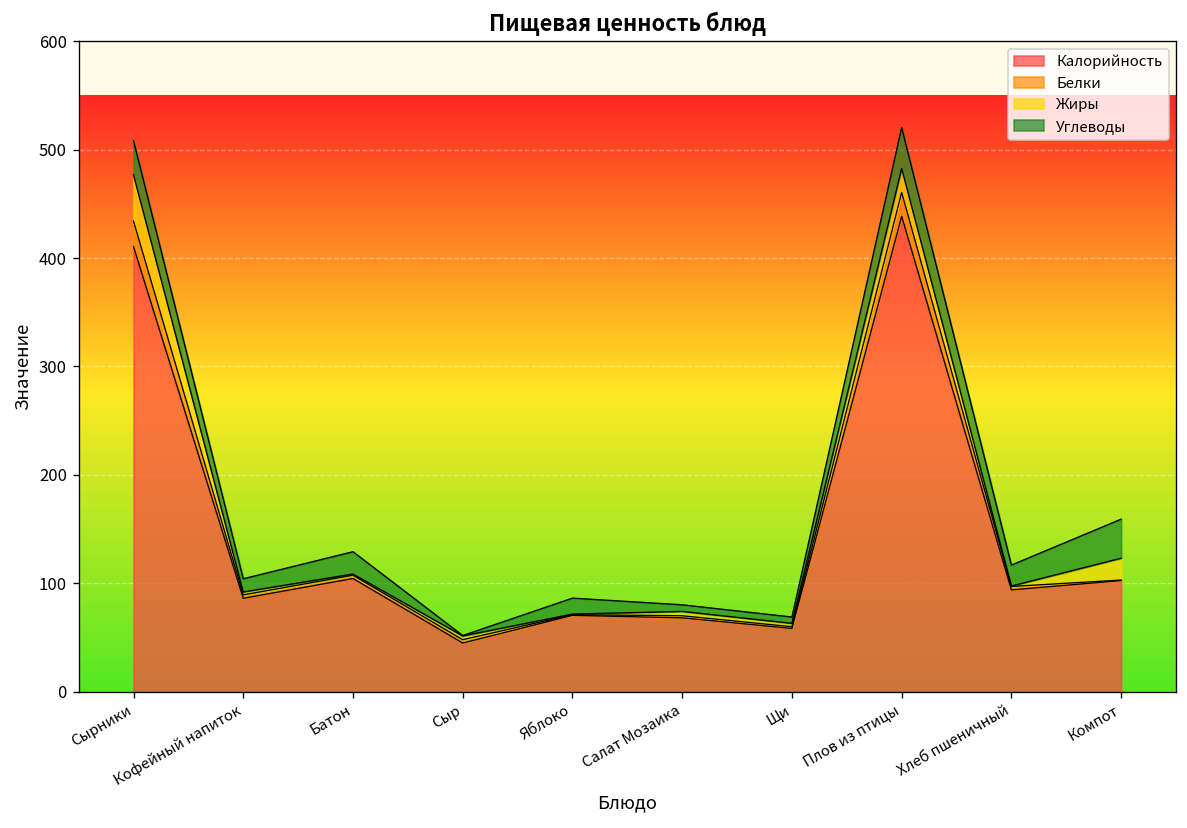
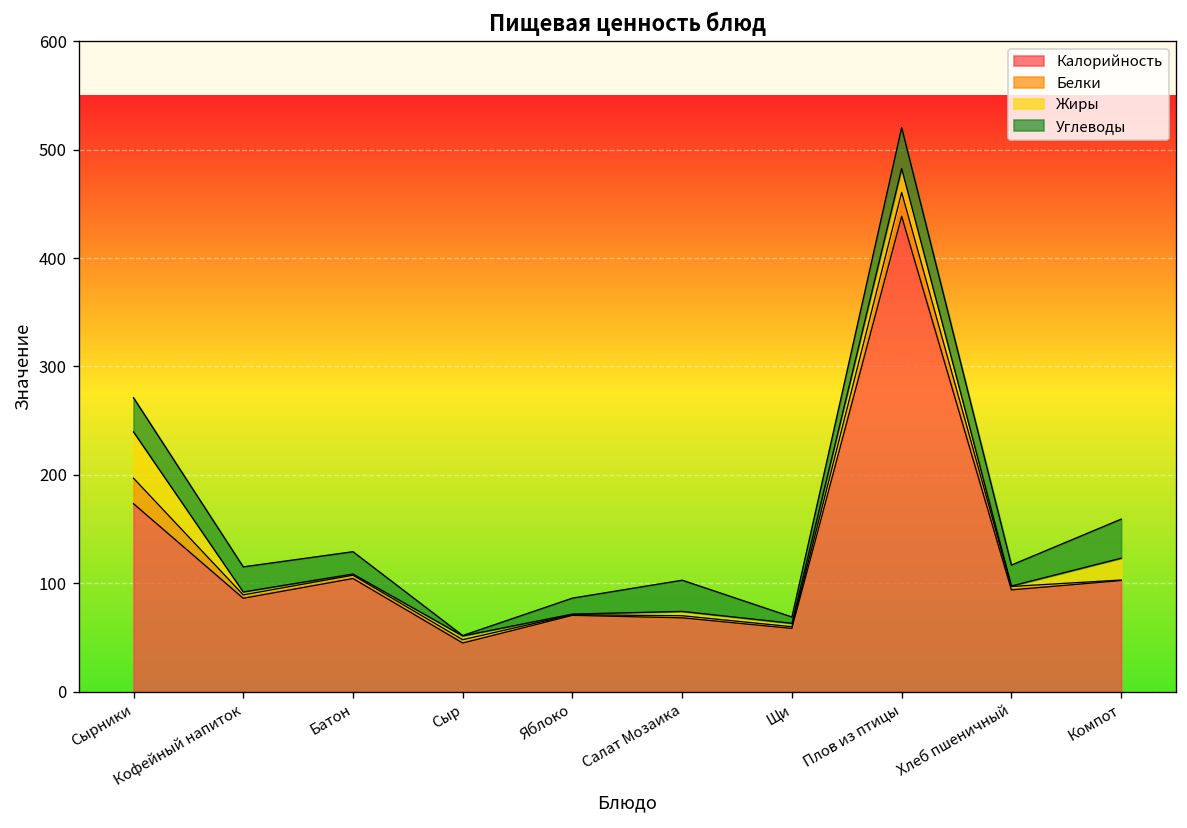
  {
    "Калорийность": {
-     "Сырники": 410,
+     "Сырники": 170,
      "Кофейный напиток": 90,
      "Батон": 100,
      "Сыр": 50,
      "Плов из птицы": 440,
      "Хлеб пшеничный": 90
    },
    "Белки": {
      "Сырники": 20,
      "Сыр": 0,
      "Плов из птицы": 20
    },
    "Жиры": {
      "Сырники": 40,
      "Салат Мозаика": 0,
      "Щи": 0,
      "Плов из птицы": 20,
      "Компот": 20
    },
    "Углеводы": {
      "Сырники": 30,
-     "Кофейный напиток": 10,
+     "Кофейный напиток": 20,
      "Батон": 20,
      "Яблоко": 10,
-     "Салат Мозаика": 10,
+     "Салат Мозаика": 30,
      "Щи": 10,
      "Плов из птицы": 40,
      "Хлеб пшеничный": 20,
      "Компот": 40
    }
  }
